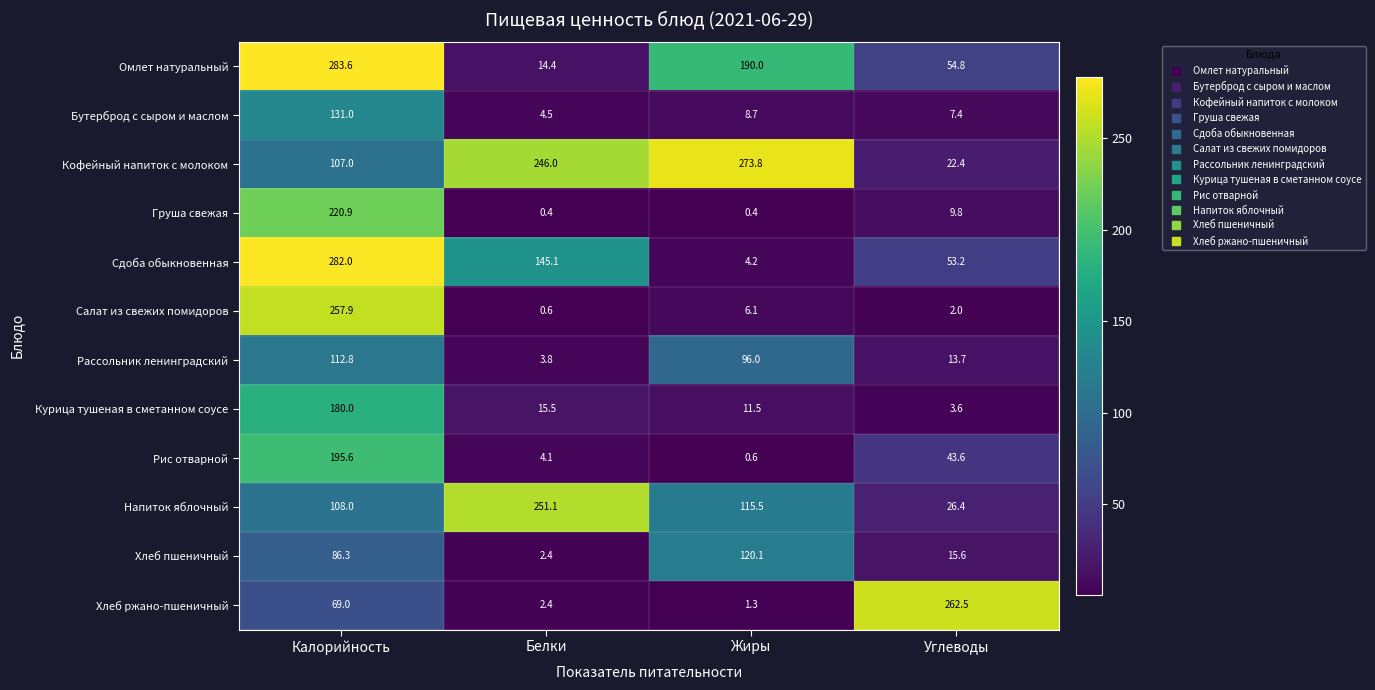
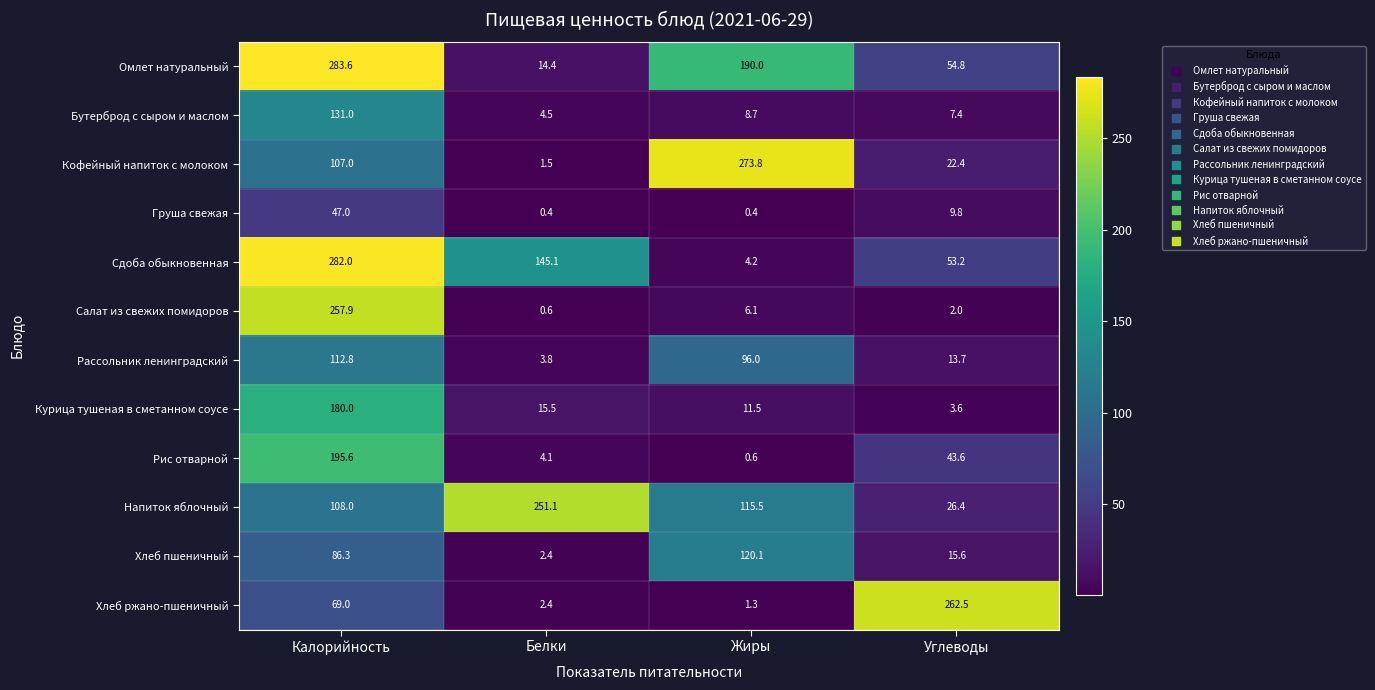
  {
    "Омлет натуральный": {
      "Калорийность": 283.6,
      "Белки": 14.4,
      "Жиры": 190.0,
      "Углеводы": 54.8
    },
    "Бутерброд с сыром и маслом": {
      "Калорийность": 131.0,
      "Белки": 4.5,
      "Жиры": 8.7,
      "Углеводы": 7.4
    },
    "Кофейный напиток с молоком": {
      "Калорийность": 107.0,
-     "Белки": 246.0,
+     "Белки": 1.5,
      "Жиры": 273.8,
      "Углеводы": 22.4
    },
    "Груша свежая": {
-     "Калорийность": 220.9,
+     "Калорийность": 47.0,
      "Белки": 0.4,
      "Жиры": 0.4,
      "Углеводы": 9.8
    },
    "Сдоба обыкновенная": {
      "Калорийность": 282.0,
      "Белки": 145.1,
      "Жиры": 4.2,
      "Углеводы": 53.2
    },
    "Салат из свежих помидоров": {
      "Калорийность": 257.9,
      "Белки": 0.6,
      "Жиры": 6.1,
      "Углеводы": 2.0
    },
    "Рассольник ленинградский": {
      "Калорийность": 112.8,
      "Белки": 3.8,
      "Жиры": 96.0,
      "Углеводы": 13.7
    },
    "Курица тушеная в сметанном соусе": {
      "Калорийность": 180.0,
      "Белки": 15.5,
      "Жиры": 11.5,
      "Углеводы": 3.6
    },
    "Рис отварной": {
      "Калорийность": 195.6,
      "Белки": 4.1,
      "Жиры": 0.6,
      "Углеводы": 43.6
    },
    "Напиток яблочный": {
      "Калорийность": 108.0,
      "Белки": 251.1,
      "Жиры": 115.5,
      "Углеводы": 26.4
    },
    "Хлеб пшеничный": {
      "Калорийность": 86.3,
      "Белки": 2.4,
      "Жиры": 120.1,
      "Углеводы": 15.6
    },
    "Хлеб ржано-пшеничный": {
      "Калорийность": 69.0,
      "Белки": 2.4,
      "Жиры": 1.3,
      "Углеводы": 262.5
    }
  }
